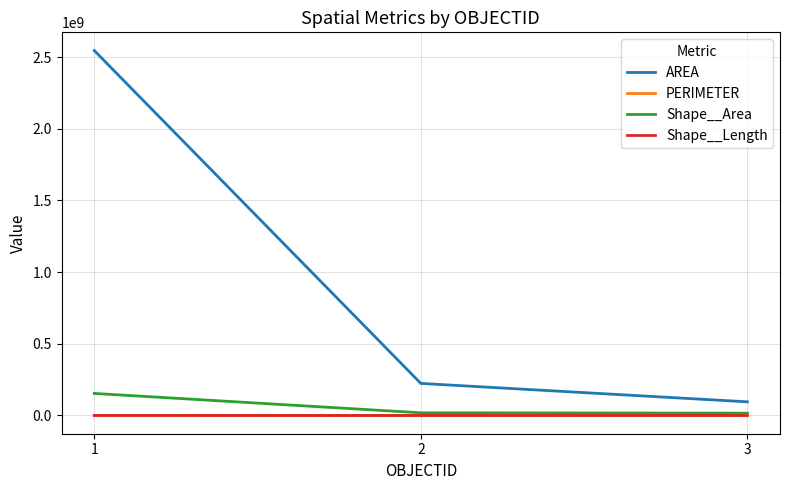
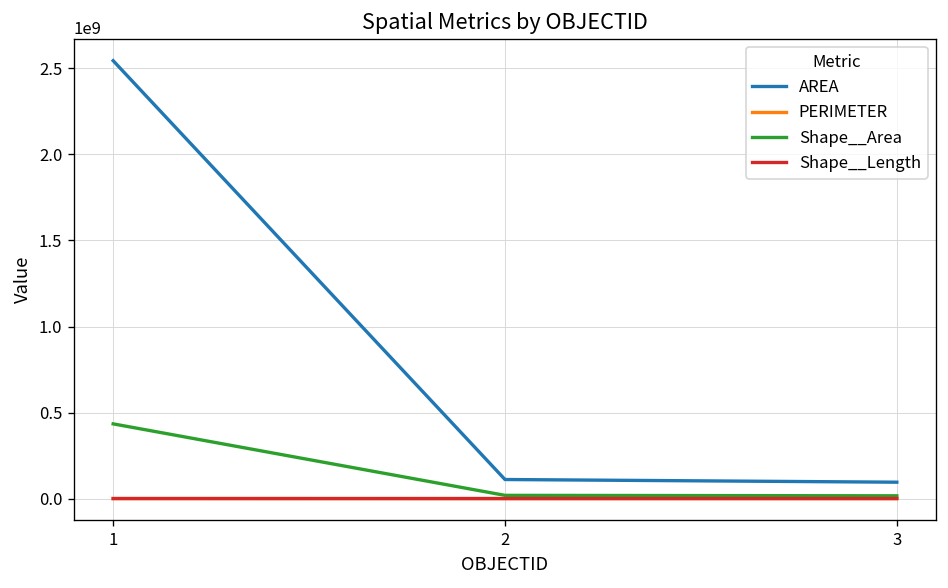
  {
    "AREA": {
      "1": 2540000000,
-     "2": 220000000,
+     "2": 110000000,
      "3": 100000000
    },
    "Shape__Area": {
-     "1": 150000000,
+     "1": 430000000,
      "2": 20000000
    }
  }
